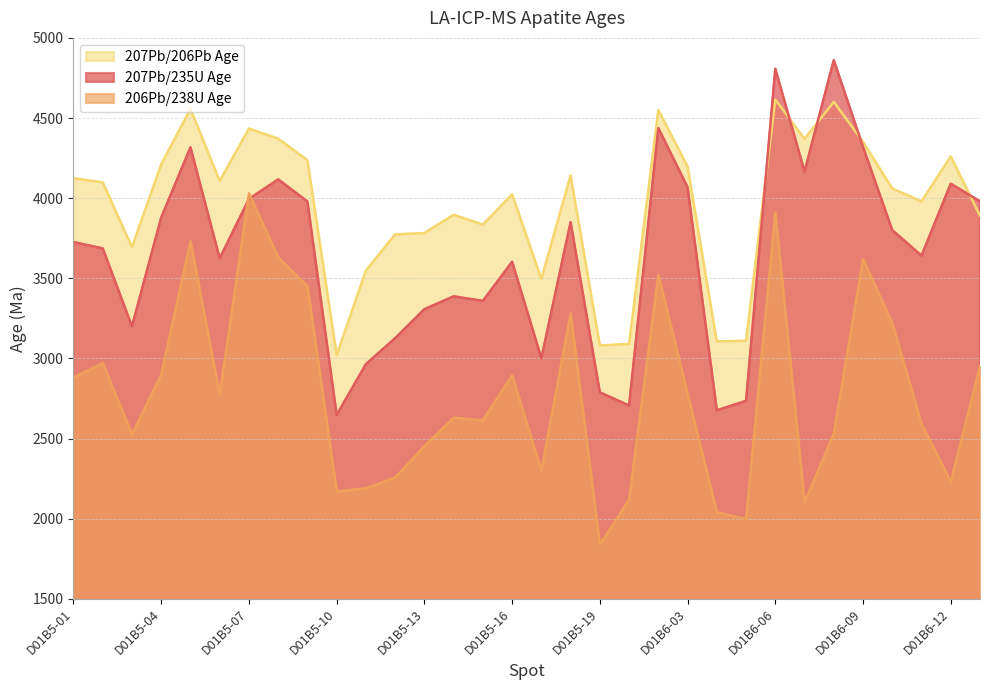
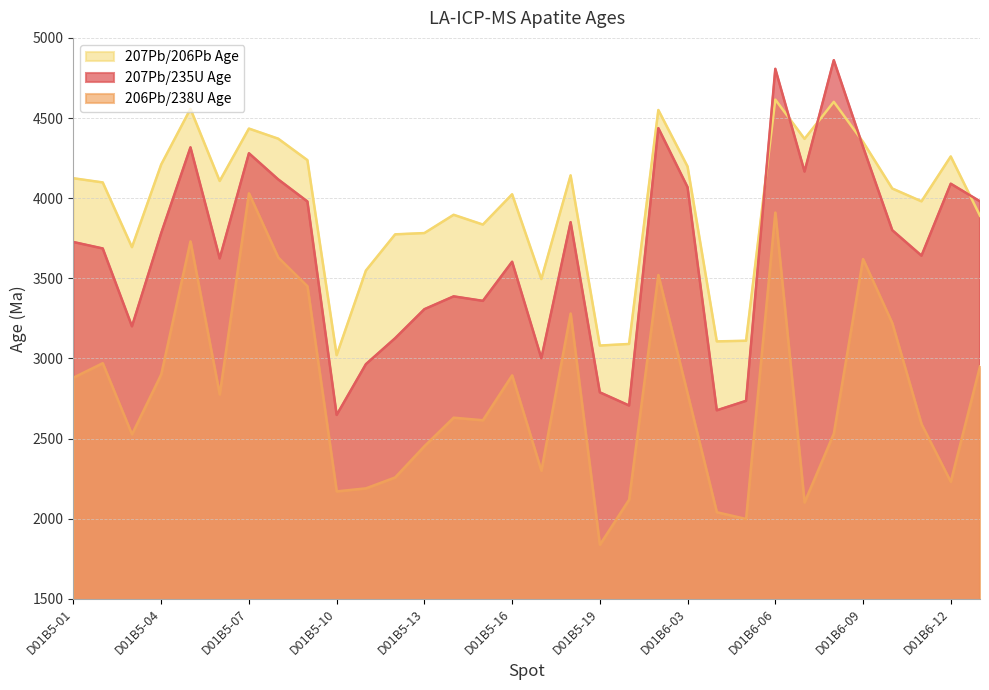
  {
    "207Pb/235U Age": {
      "D01B5-01": 3730,
-     "D01B5-04": 3880,
-     "D01B5-07": 4000,
+     "D01B5-04": 3780,
+     "D01B5-07": 4280,
      "D01B5-10": 2650,
      "D01B5-13": 3310,
      "D01B5-16": 3600,
      "D01B5-19": 2790,
      "D01B6-03": 4070,
      "D01B6-06": 4810,
      "D01B6-09": 4320,
      "D01B6-12": 4090
    }
  }
